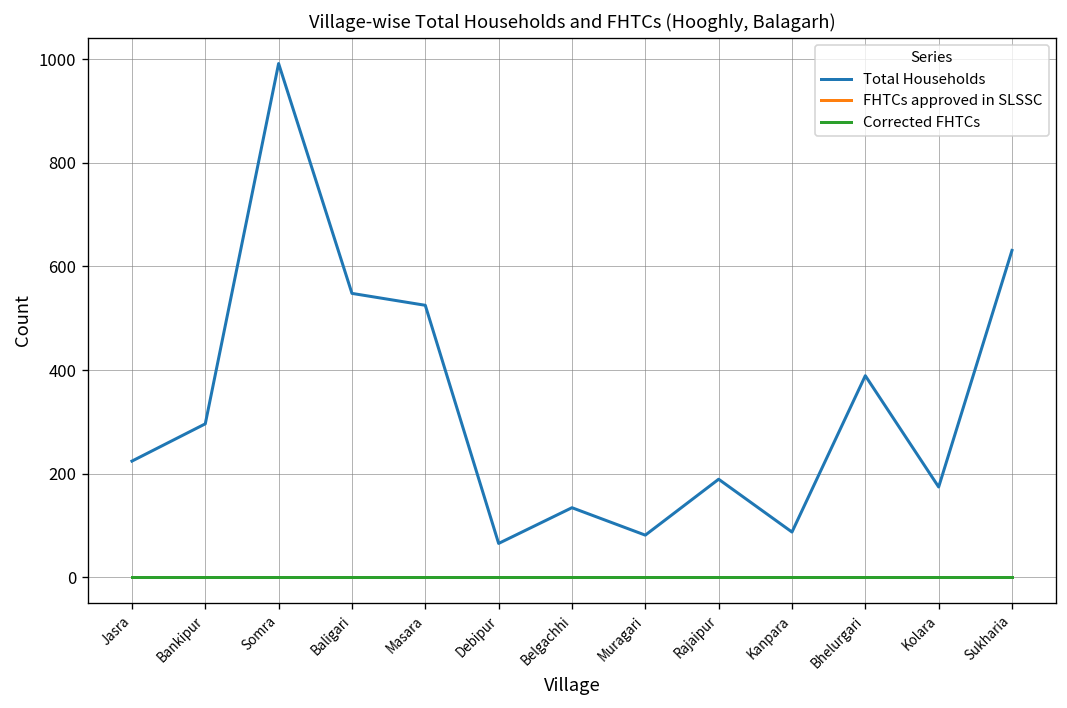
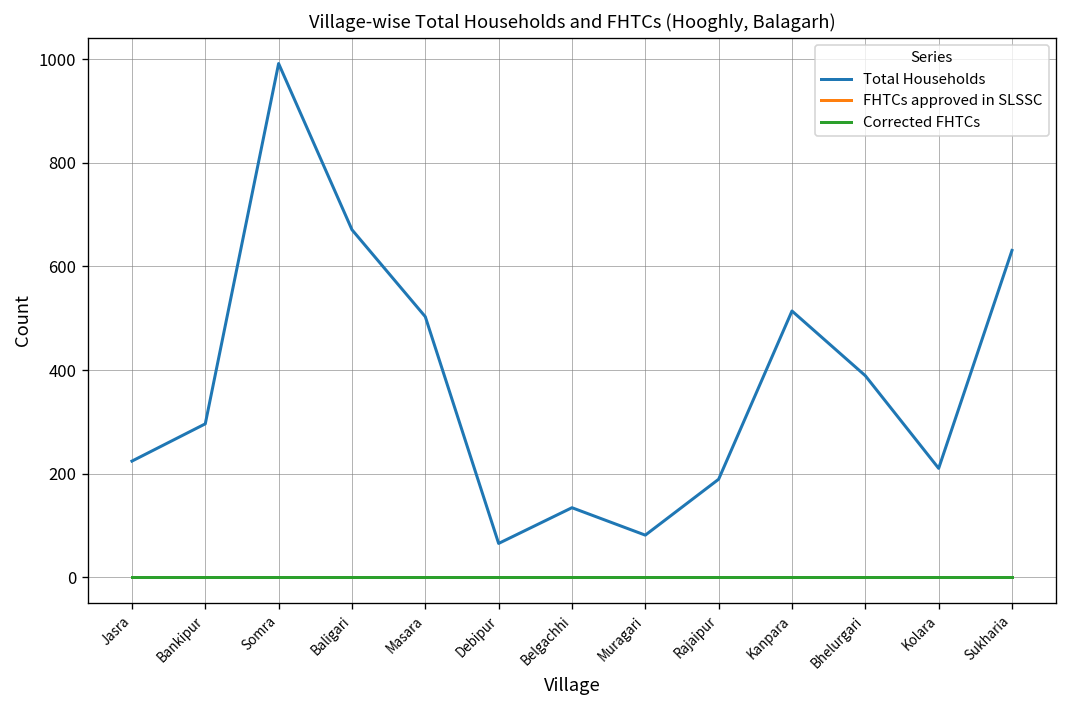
  {
    "Total Households": {
      "Jasra": 220,
      "Bankipur": 300,
      "Somra": 990,
-     "Baligari": 550,
-     "Masara": 530,
+     "Baligari": 670,
+     "Masara": 500,
      "Debipur": 70,
      "Belgachhi": 130,
      "Muragari": 80,
      "Rajaipur": 190,
-     "Kanpara": 90,
+     "Kanpara": 510,
      "Bhelurgari": 390,
-     "Kolara": 170,
+     "Kolara": 210,
      "Sukharia": 630
    },
    "Corrected FHTCs": {
      "Jasra": 0,
      "Bankipur": 0,
      "Somra": 0,
      "Baligari": 0,
      "Masara": 0,
      "Debipur": 0,
      "Belgachhi": 0,
      "Muragari": 0,
      "Rajaipur": 0,
      "Kanpara": 0,
      "Bhelurgari": 0,
      "Kolara": 0,
      "Sukharia": 0
    }
  }
